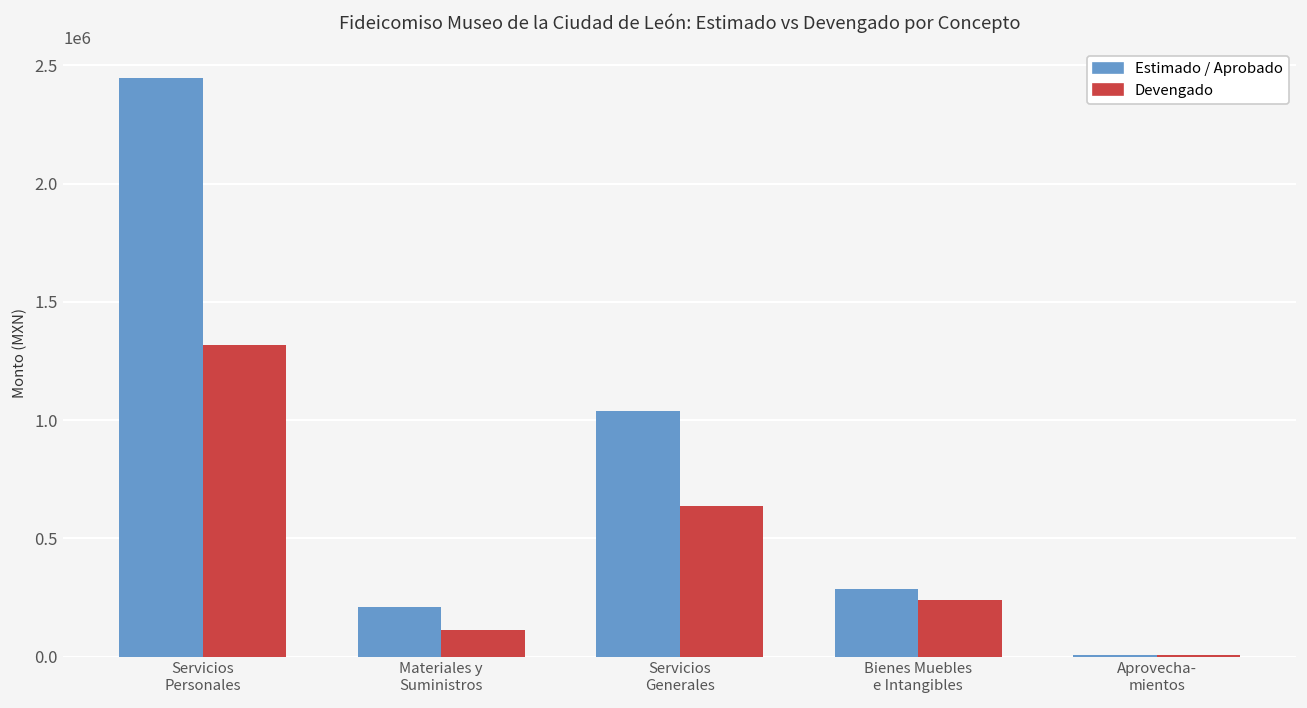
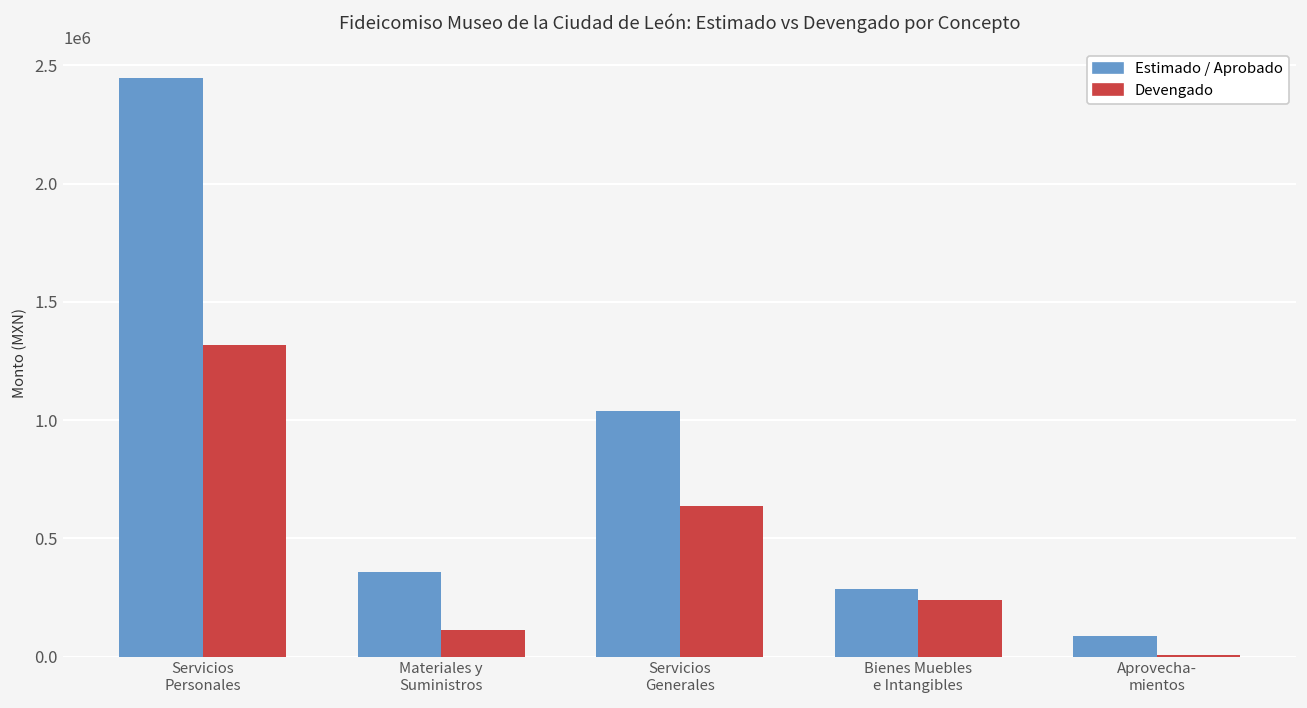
  {
    "Estimado / Aprobado": {
      "Servicios Personales": 2450000,
-     "Materiales y Suministros": 210000,
+     "Materiales y Suministros": 360000,
      "Servicios Generales": 1040000,
      "Bienes Muebles e Intangibles": 280000,
-     "Aprovecha- mientos": 10000
+     "Aprovecha- mientos": 90000
    },
    "Devengado": {
      "Servicios Personales": 1320000,
      "Materiales y Suministros": 110000,
      "Servicios Generales": 640000,
      "Bienes Muebles e Intangibles": 240000
    }
  }
